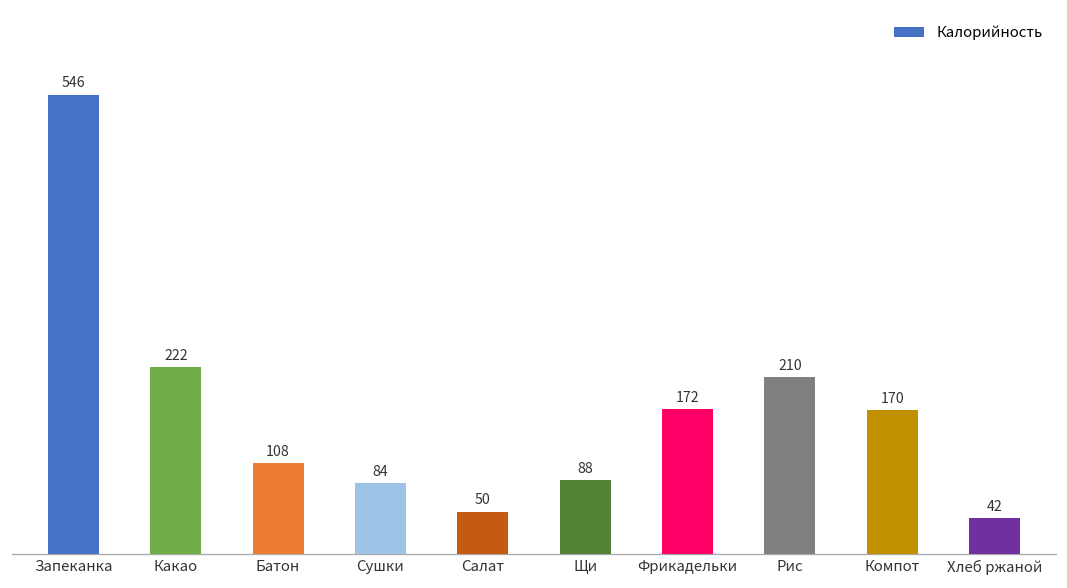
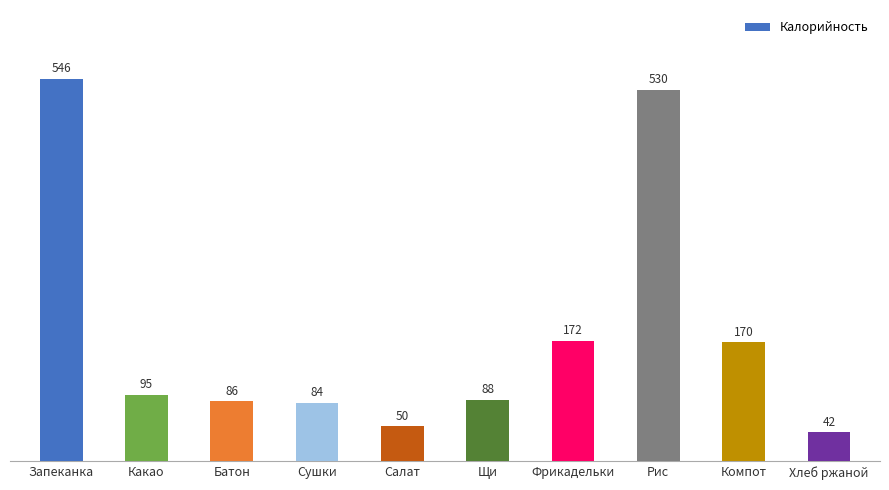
  {
    "Запеканка": 546,
-   "Какао": 222,
-   "Батон": 108,
+   "Какао": 95,
+   "Батон": 86,
    "Сушки": 84,
    "Салат": 50,
    "Щи": 88,
    "Фрикадельки": 172,
-   "Рис": 210,
+   "Рис": 530,
    "Компот": 170,
    "Хлеб ржаной": 42
  }
